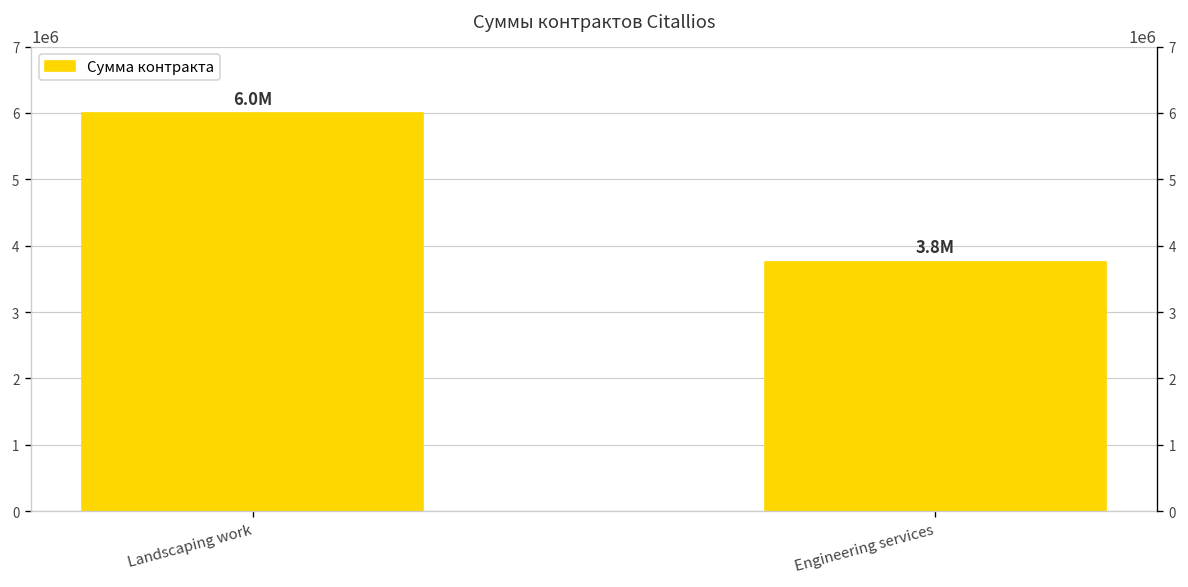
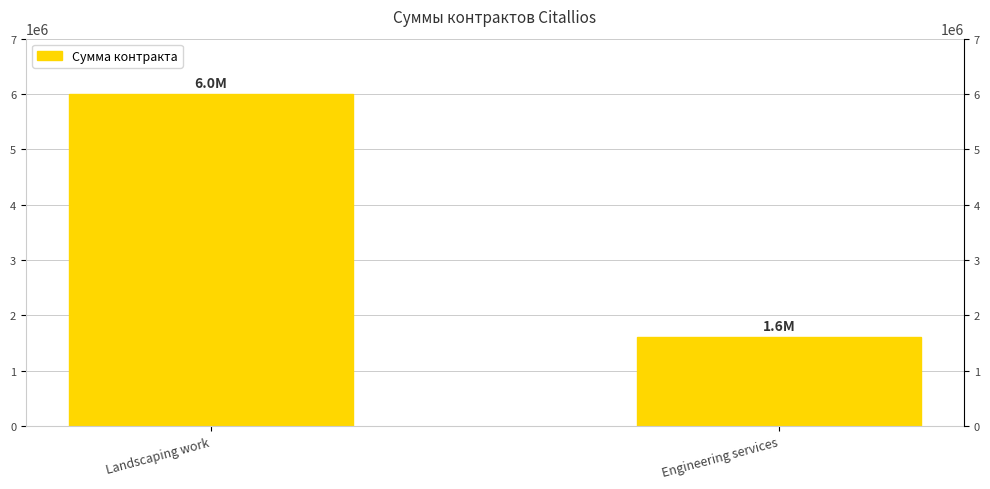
  {
    "Landscaping work": "6.0M",
-   "Engineering services": "3.8M"
+   "Engineering services": "1.6M"
  }
